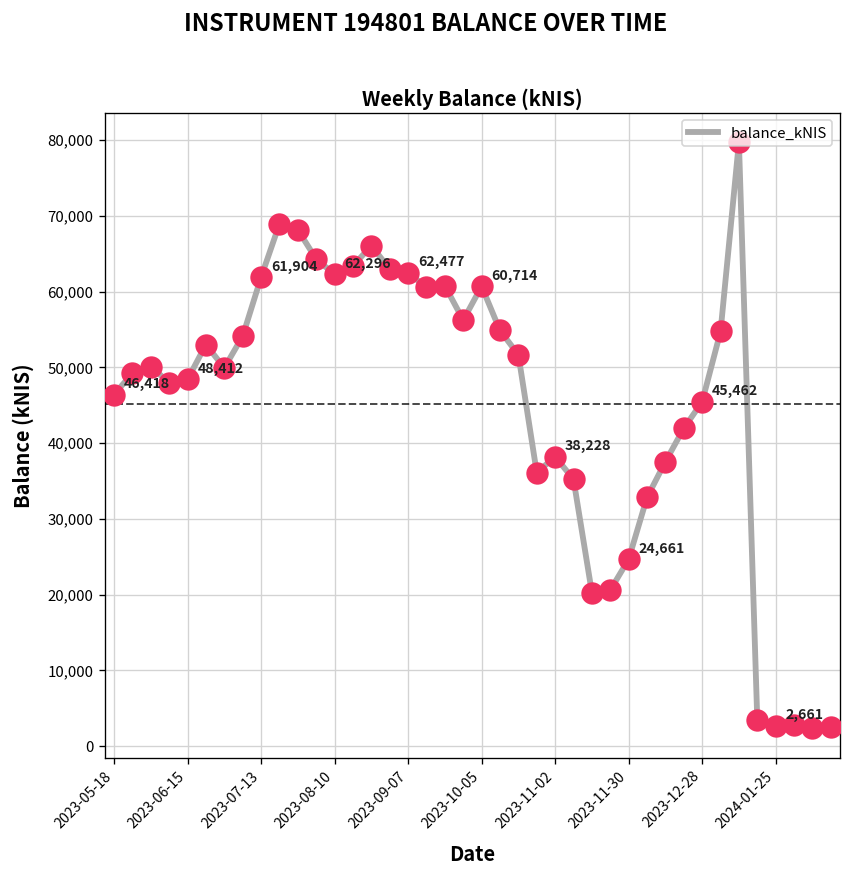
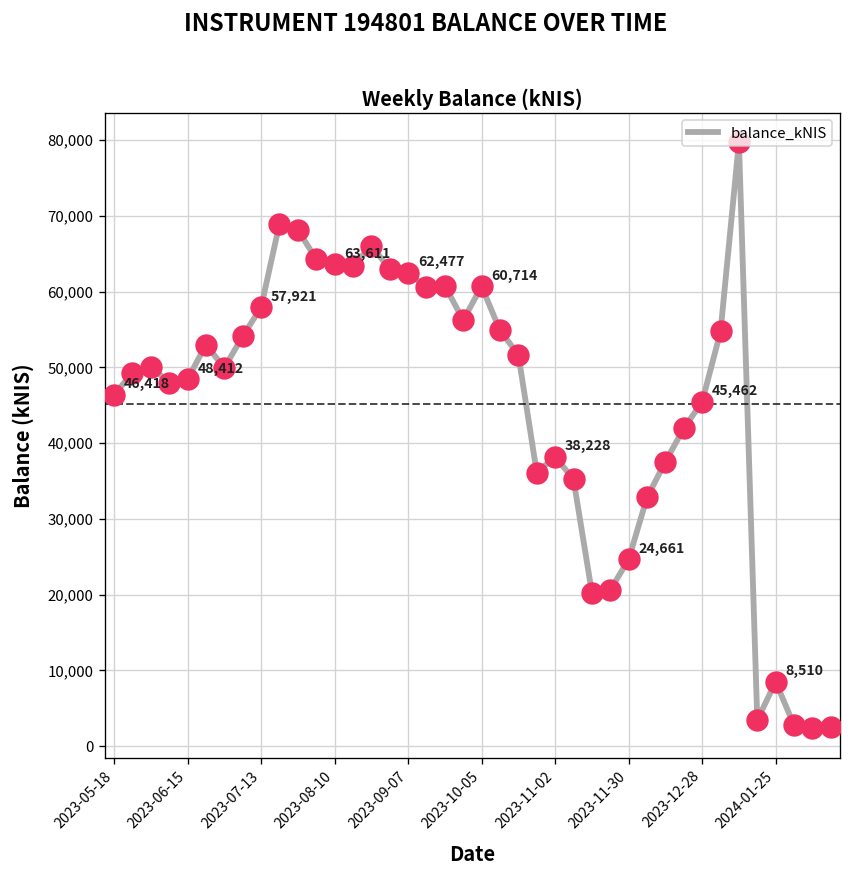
  {
-   "2023-07-13": "61,904",
-   "2023-08-10": "62,296",
+   "2023-07-13": "57,921",
+   "2023-08-10": "63,611",
    "2023-09-07": "62,477",
    "2023-10-05": "60,714",
    "2023-11-02": "38,228",
    "2023-11-30": "24,661",
    "2023-12-28": "45,462",
-   "2024-01-25": "2,661"
+   "2024-01-25": "8,510"
  }
